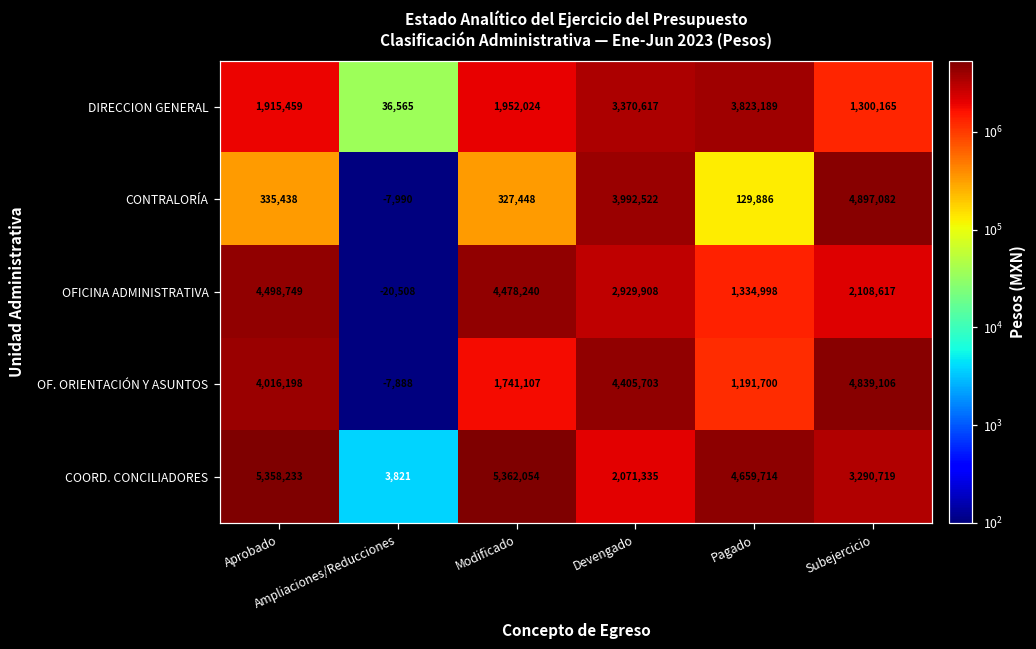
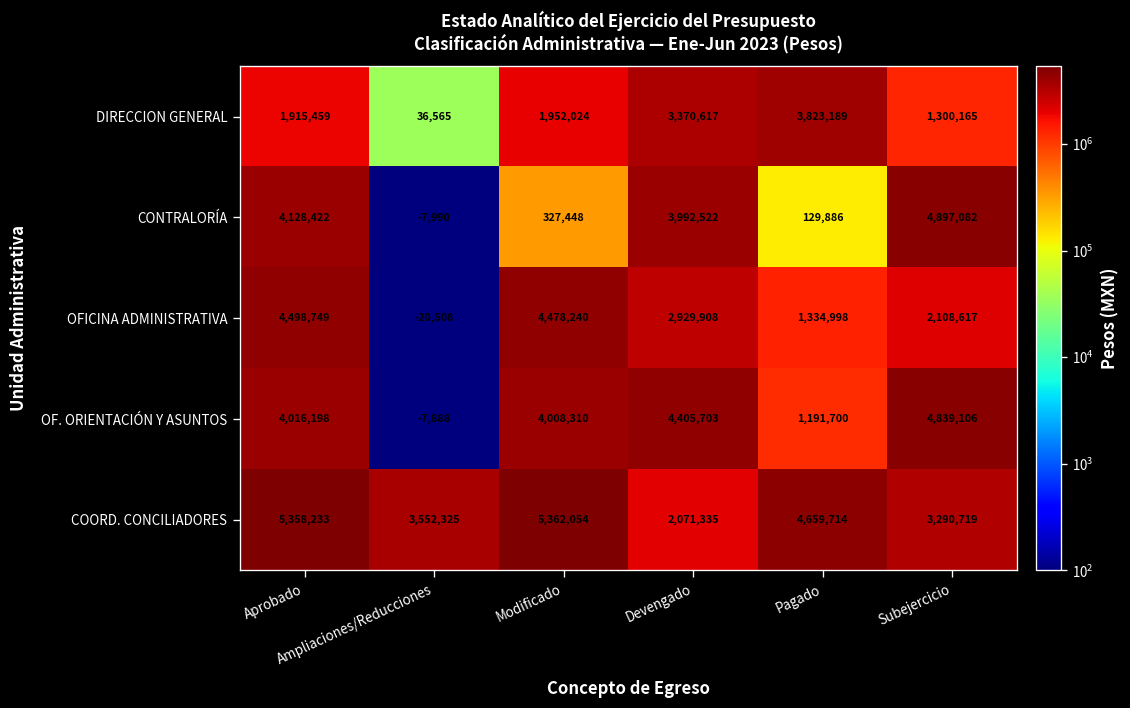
  {
    "DIRECCION GENERAL": {
      "Aprobado": "1,915,459",
      "Ampliaciones/Reducciones": "36,565",
      "Modificado": "1,952,024",
      "Devengado": "3,370,617",
      "Pagado": "3,823,189",
      "Subejercicio": "1,300,165"
    },
    "CONTRALORÍA": {
-     "Aprobado": "335,438",
+     "Aprobado": "4,128,422",
      "Ampliaciones/Reducciones": "-7,990",
      "Modificado": "327,448",
      "Devengado": "3,992,522",
      "Pagado": "129,886",
      "Subejercicio": "4,897,082"
    },
    "OFICINA ADMINISTRATIVA": {
      "Aprobado": "4,498,749",
      "Ampliaciones/Reducciones": "-20,508",
      "Modificado": "4,478,240",
      "Devengado": "2,929,908",
      "Pagado": "1,334,998",
      "Subejercicio": "2,108,617"
    },
    "OF. ORIENTACIÓN Y ASUNTOS": {
      "Aprobado": "4,016,198",
      "Ampliaciones/Reducciones": "-7,888",
-     "Modificado": "1,741,107",
+     "Modificado": "4,008,310",
      "Devengado": "4,405,703",
      "Pagado": "1,191,700",
      "Subejercicio": "4,839,106"
    },
    "COORD. CONCILIADORES": {
      "Aprobado": "5,358,233",
-     "Ampliaciones/Reducciones": "3,821",
+     "Ampliaciones/Reducciones": "3,552,325",
      "Modificado": "5,362,054",
      "Devengado": "2,071,335",
      "Pagado": "4,659,714",
      "Subejercicio": "3,290,719"
    }
  }
